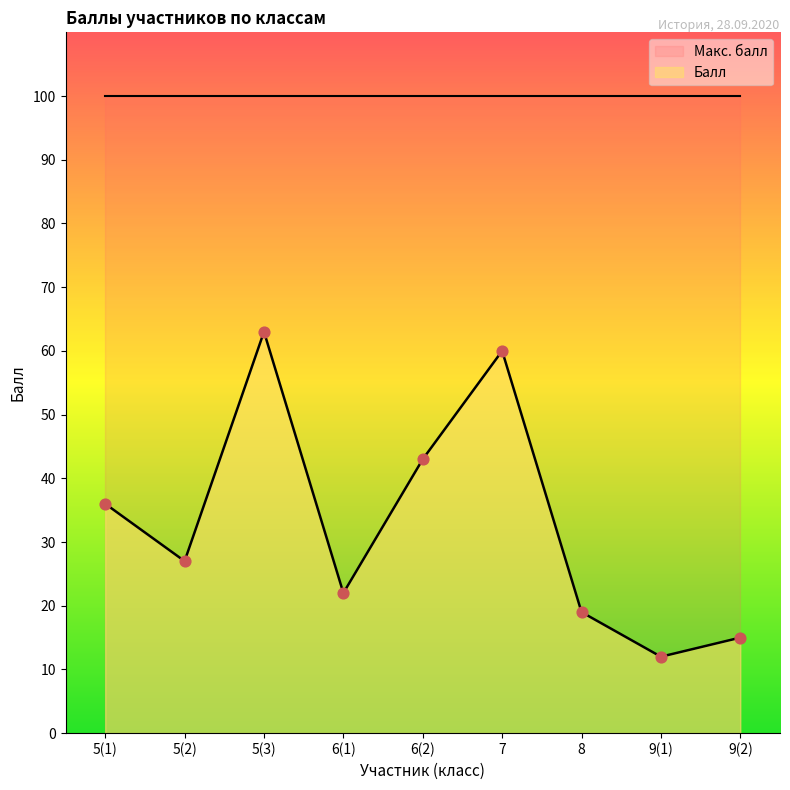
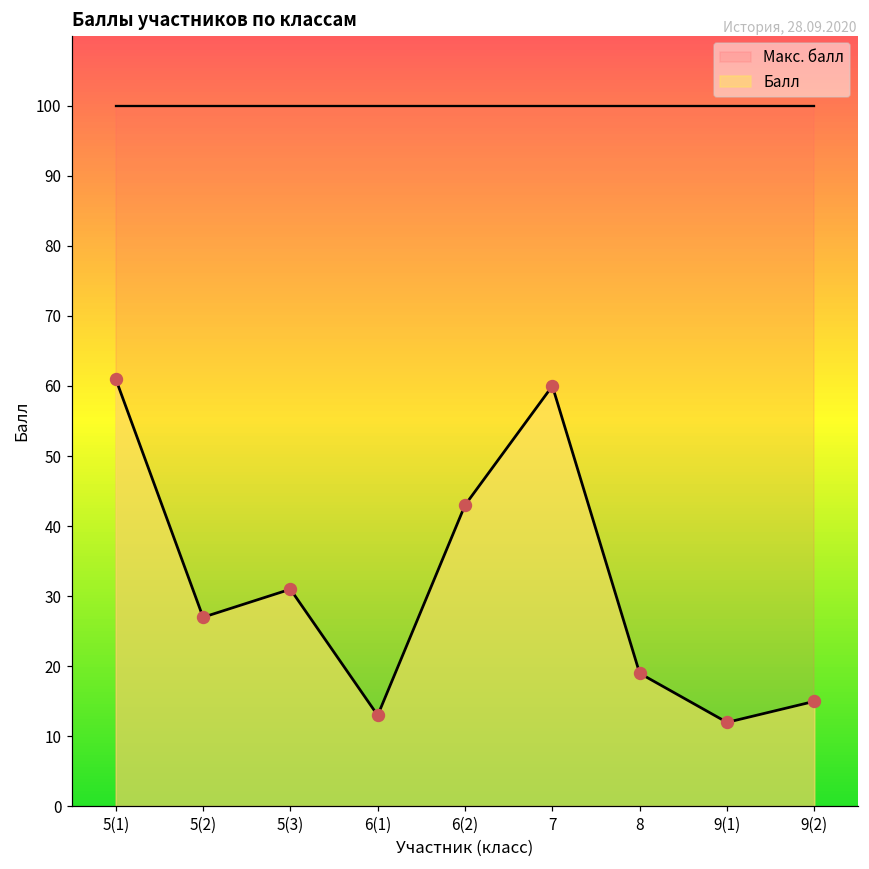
  {
    "Балл": {
-     "5(1)": 36,
+     "5(1)": 61,
      "5(2)": 27,
-     "5(3)": 63,
-     "6(1)": 22,
+     "5(3)": 31,
+     "6(1)": 13,
      "6(2)": 43,
      "7": 60,
      "8": 19,
      "9(1)": 12,
      "9(2)": 15
    }
  }
